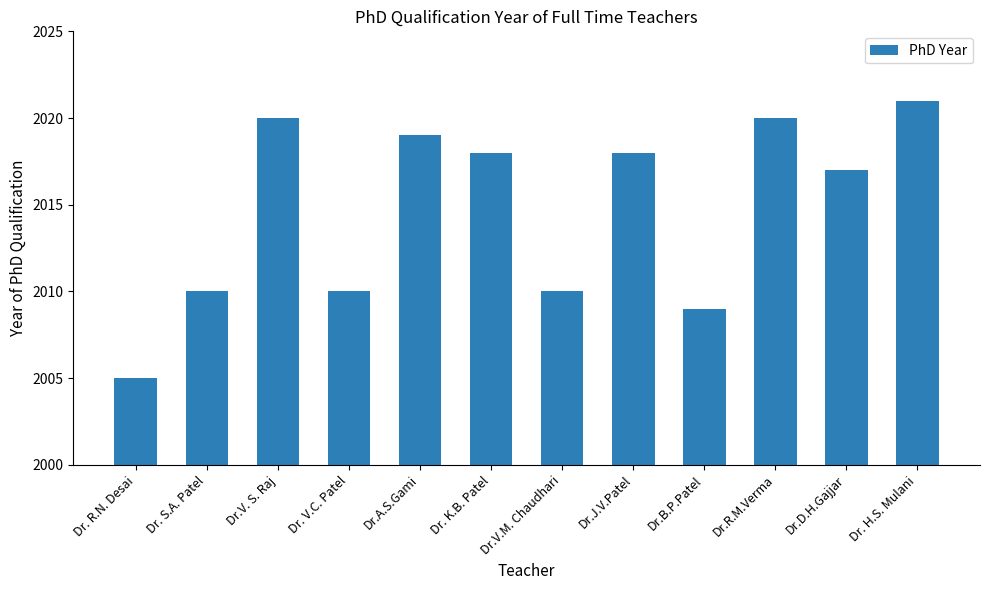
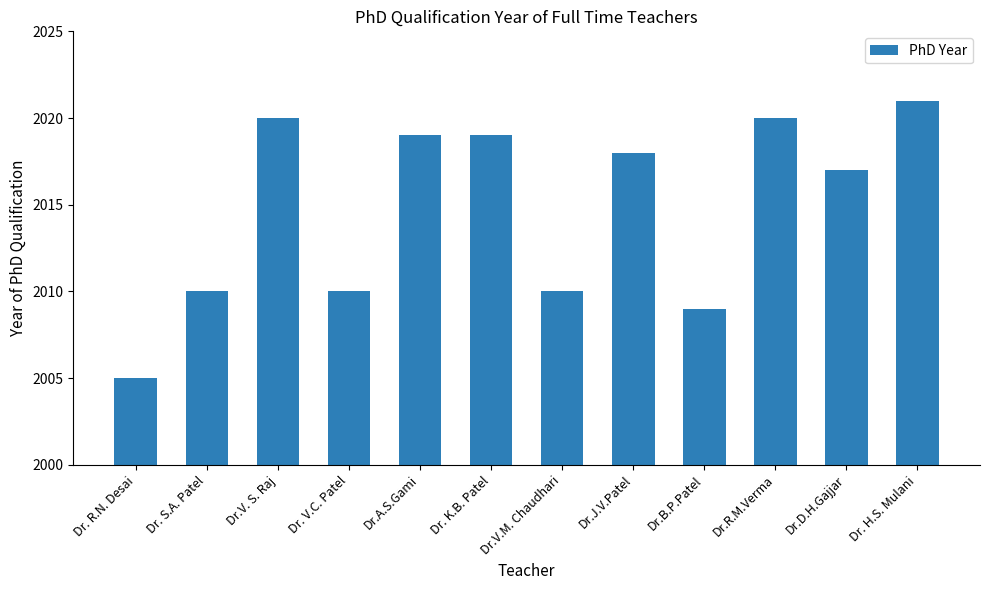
  {
    "Dr. R.N. Desai": 2005,
    "Dr. S.A. Patel": 2010,
    "Dr.V. S. Raj": 2020,
    "Dr. V.C. Patel": 2010,
    "Dr.A.S.Gami": 2019,
-   "Dr. K.B. Patel": 2018,
+   "Dr. K.B. Patel": 2019,
    "Dr.V.M. Chaudhari": 2010,
    "Dr.J.V.Patel": 2018,
    "Dr.B.P.Patel": 2009,
    "Dr.R.M.Verma": 2020,
    "Dr.D.H.Gajjar": 2017,
    "Dr. H.S. Mulani": 2021
  }
